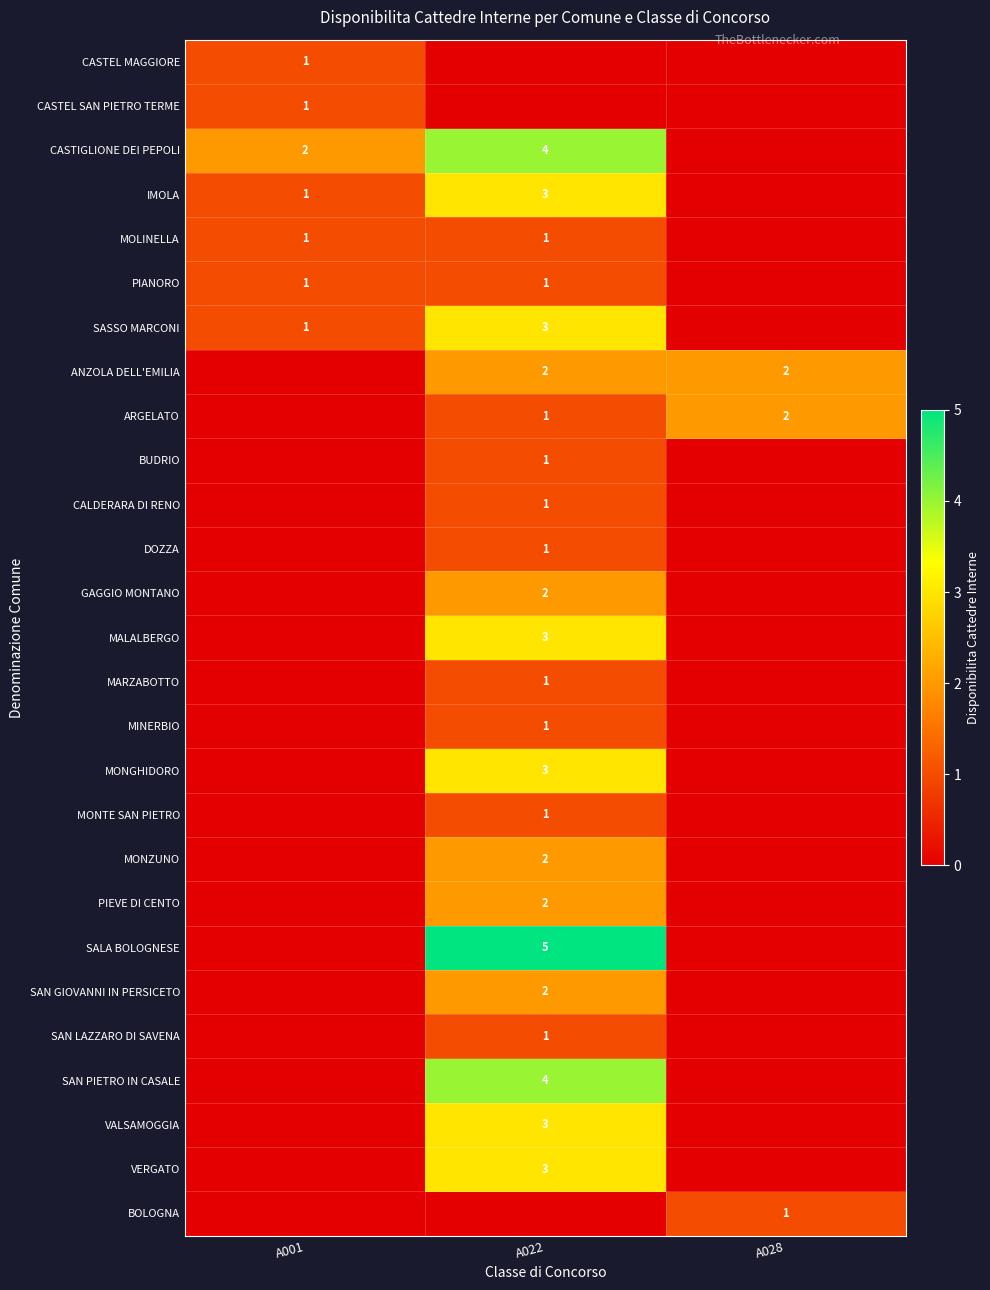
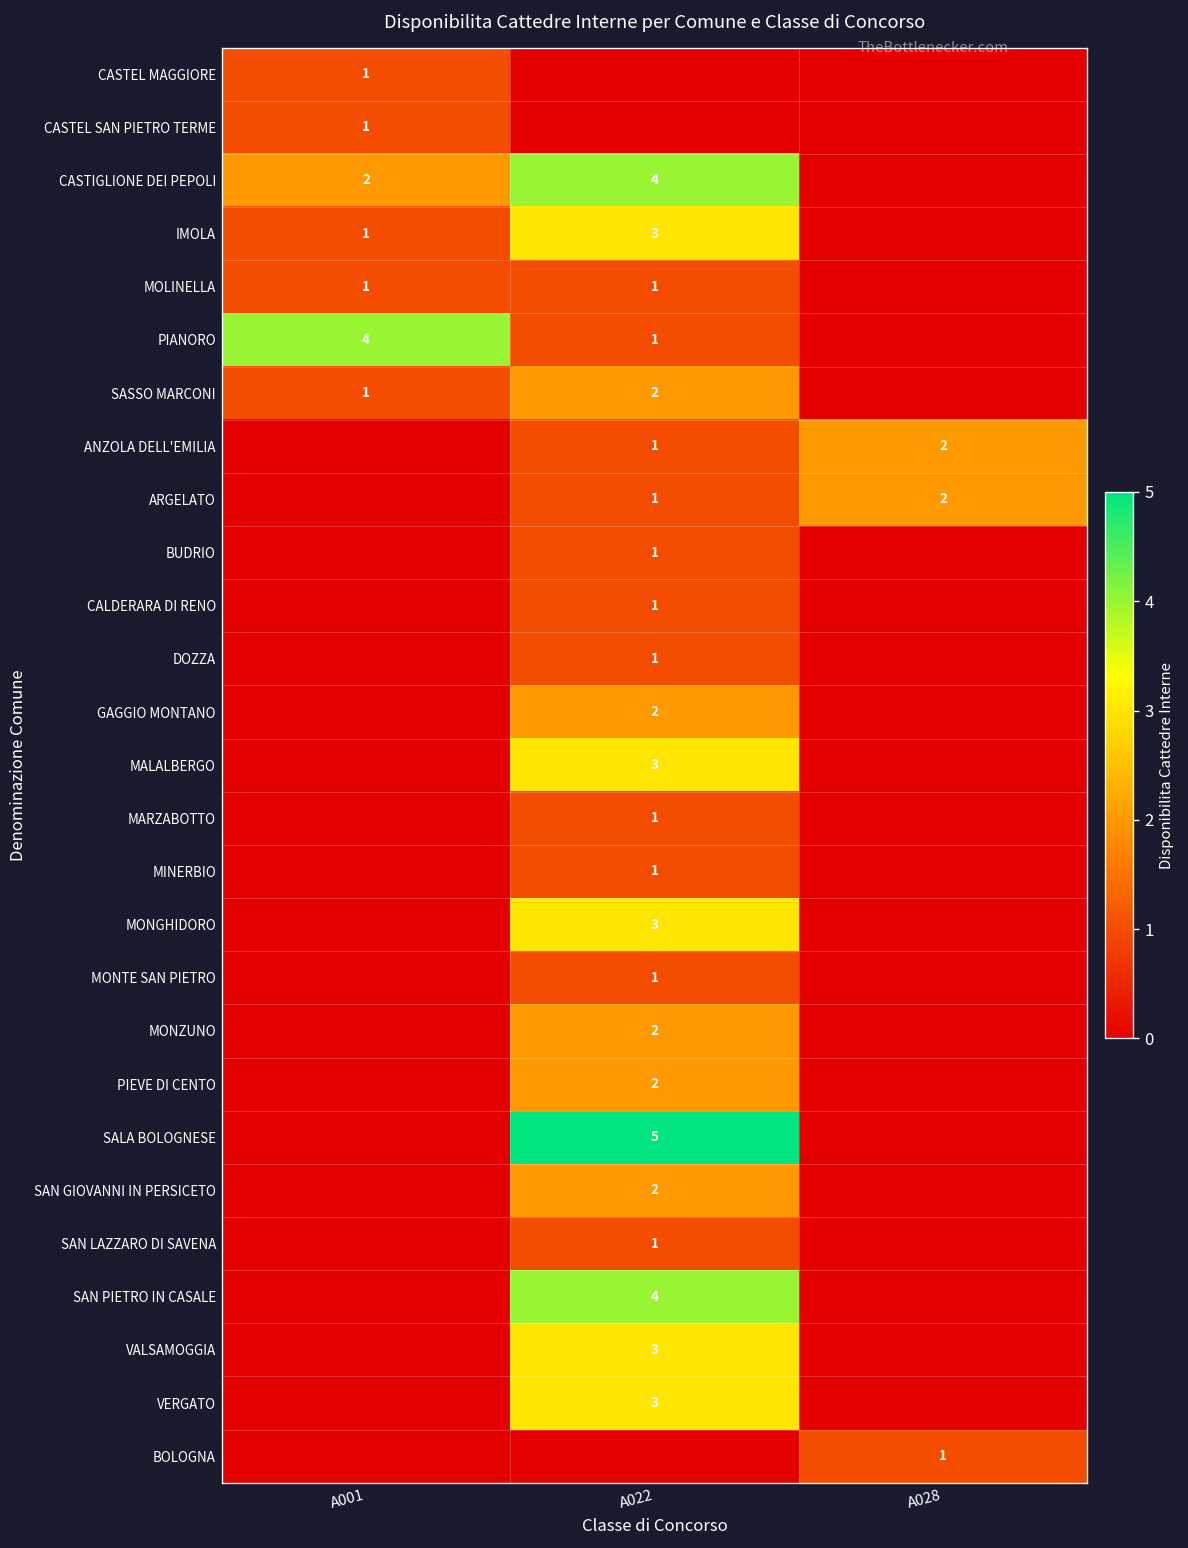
  {
    "CASTEL MAGGIORE": {
      "A001": 1
    },
    "CASTEL SAN PIETRO TERME": {
      "A001": 1
    },
    "CASTIGLIONE DEI PEPOLI": {
      "A001": 2,
      "A022": 4
    },
    "IMOLA": {
      "A001": 1,
      "A022": 3
    },
    "MOLINELLA": {
      "A001": 1,
      "A022": 1
    },
    "PIANORO": {
-     "A001": 1,
+     "A001": 4,
      "A022": 1
    },
    "SASSO MARCONI": {
      "A001": 1,
-     "A022": 3
+     "A022": 2
    },
    "ANZOLA DELL'EMILIA": {
-     "A022": 2,
+     "A022": 1,
      "A028": 2
    },
    "ARGELATO": {
      "A022": 1,
      "A028": 2
    },
    "BUDRIO": {
      "A022": 1
    },
    "CALDERARA DI RENO": {
      "A022": 1
    },
    "DOZZA": {
      "A022": 1
    },
    "GAGGIO MONTANO": {
      "A022": 2
    },
    "MALALBERGO": {
      "A022": 3
    },
    "MARZABOTTO": {
      "A022": 1
    },
    "MINERBIO": {
      "A022": 1
    },
    "MONGHIDORO": {
      "A022": 3
    },
    "MONTE SAN PIETRO": {
      "A022": 1
    },
    "MONZUNO": {
      "A022": 2
    },
    "PIEVE DI CENTO": {
      "A022": 2
    },
    "SALA BOLOGNESE": {
      "A022": 5
    },
    "SAN GIOVANNI IN PERSICETO": {
      "A022": 2
    },
    "SAN LAZZARO DI SAVENA": {
      "A022": 1
    },
    "SAN PIETRO IN CASALE": {
      "A022": 4
    },
    "VALSAMOGGIA": {
      "A022": 3
    },
    "VERGATO": {
      "A022": 3
    },
    "BOLOGNA": {
      "A028": 1
    }
  }
